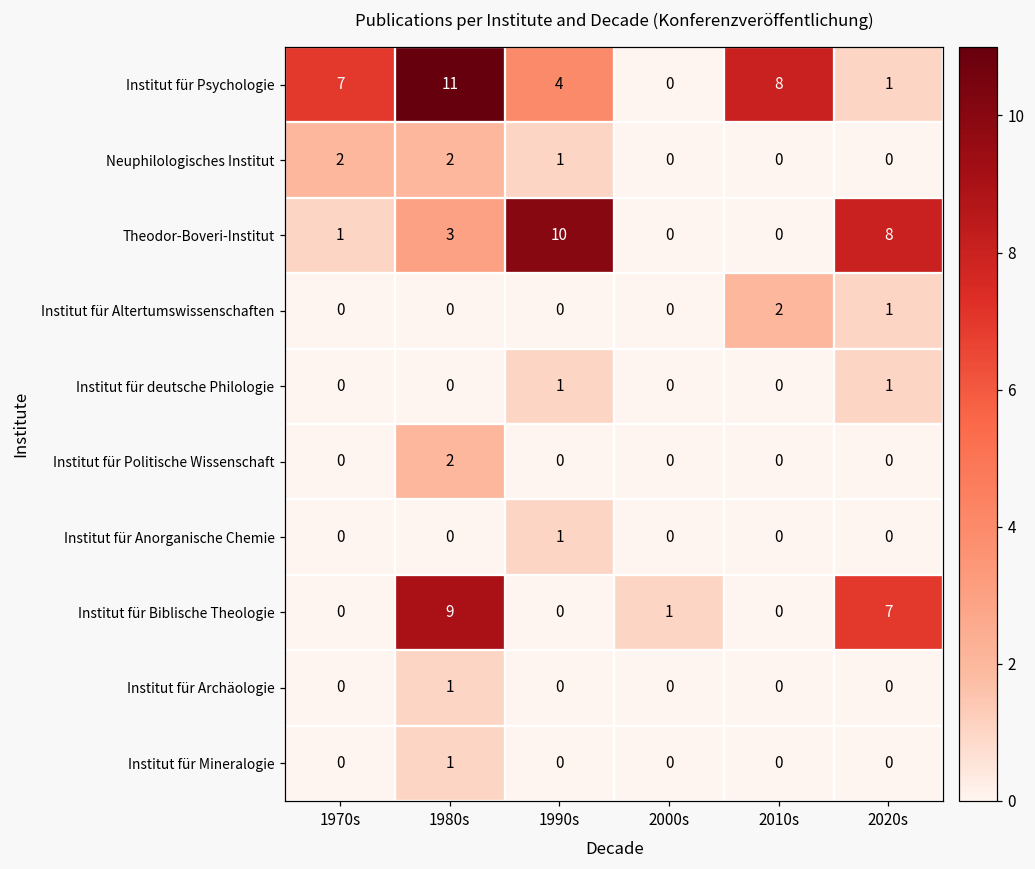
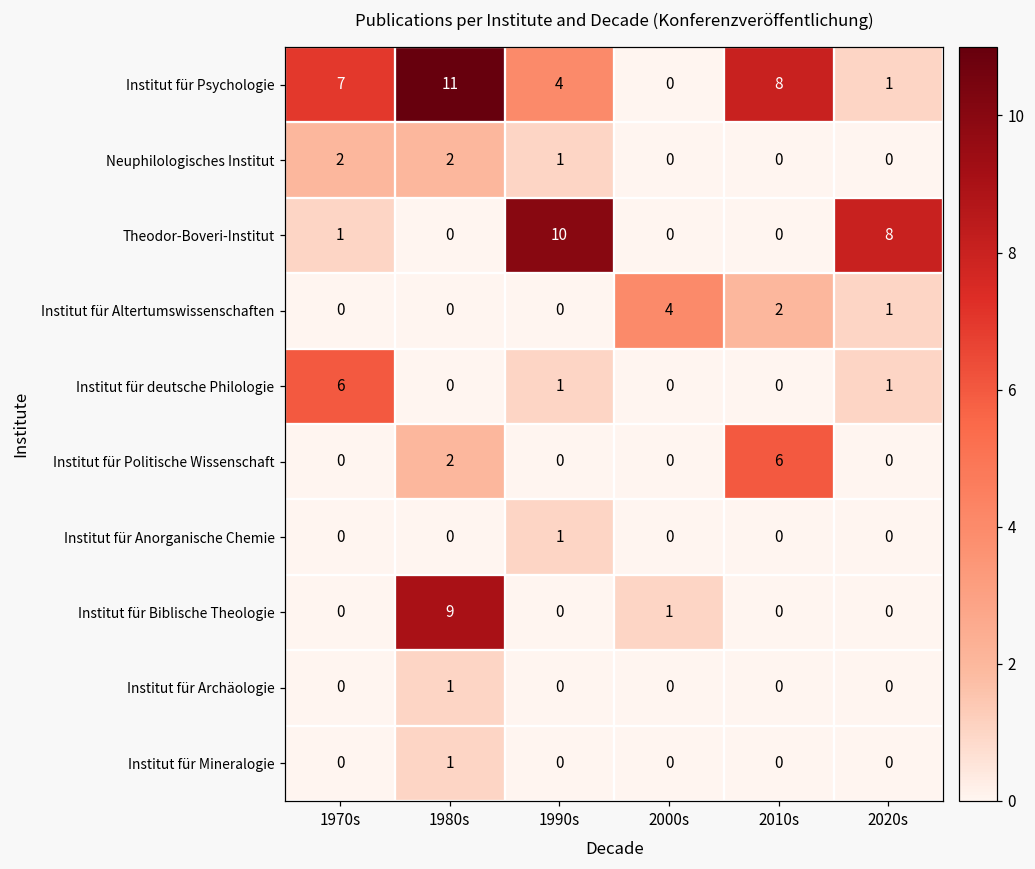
  {
    "Institut für Psychologie": {
      "1970s": 7,
      "1980s": 11,
      "1990s": 4,
      "2000s": 0,
      "2010s": 8,
      "2020s": 1
    },
    "Neuphilologisches Institut": {
      "1970s": 2,
      "1980s": 2,
      "1990s": 1,
      "2000s": 0,
      "2010s": 0,
      "2020s": 0
    },
    "Theodor-Boveri-Institut": {
      "1970s": 1,
-     "1980s": 3,
+     "1980s": 0,
      "1990s": 10,
      "2000s": 0,
      "2010s": 0,
      "2020s": 8
    },
    "Institut für Altertumswissenschaften": {
      "1970s": 0,
      "1980s": 0,
      "1990s": 0,
-     "2000s": 0,
+     "2000s": 4,
      "2010s": 2,
      "2020s": 1
    },
    "Institut für deutsche Philologie": {
-     "1970s": 0,
+     "1970s": 6,
      "1980s": 0,
      "1990s": 1,
      "2000s": 0,
      "2010s": 0,
      "2020s": 1
    },
    "Institut für Politische Wissenschaft": {
      "1970s": 0,
      "1980s": 2,
      "1990s": 0,
      "2000s": 0,
-     "2010s": 0,
+     "2010s": 6,
      "2020s": 0
    },
    "Institut für Anorganische Chemie": {
      "1970s": 0,
      "1980s": 0,
      "1990s": 1,
      "2000s": 0,
      "2010s": 0,
      "2020s": 0
    },
    "Institut für Biblische Theologie": {
      "1970s": 0,
      "1980s": 9,
      "1990s": 0,
      "2000s": 1,
      "2010s": 0,
-     "2020s": 7
+     "2020s": 0
    },
    "Institut für Archäologie": {
      "1970s": 0,
      "1980s": 1,
      "1990s": 0,
      "2000s": 0,
      "2010s": 0,
      "2020s": 0
    },
    "Institut für Mineralogie": {
      "1970s": 0,
      "1980s": 1,
      "1990s": 0,
      "2000s": 0,
      "2010s": 0,
      "2020s": 0
    }
  }
